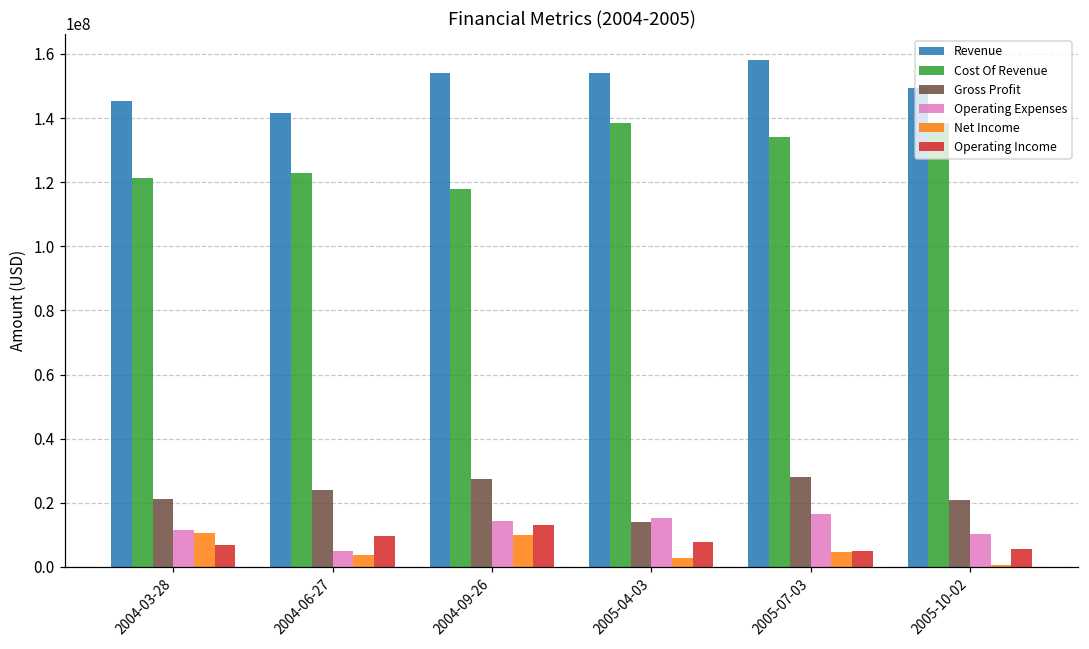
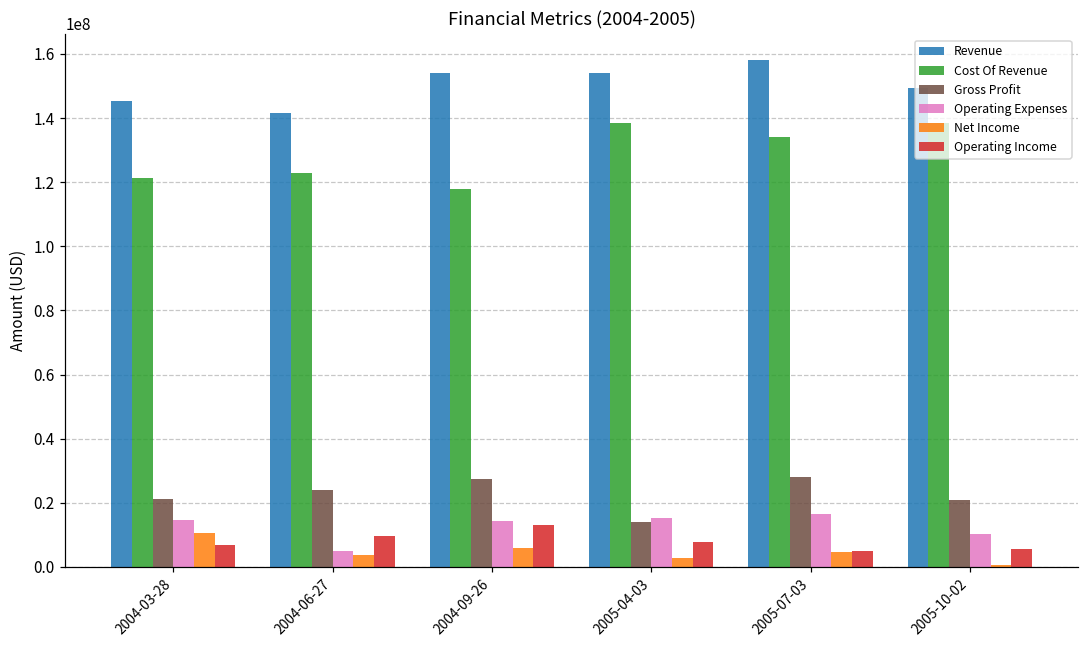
  {
    "Revenue": {
      "2004-03-28": 145000000,
      "2004-06-27": 142000000,
      "2004-09-26": 154000000,
      "2005-04-03": 154000000,
      "2005-07-03": 158000000
    },
    "Cost Of Revenue": {
      "2004-03-28": 121000000,
      "2004-06-27": 123000000,
      "2004-09-26": 118000000,
      "2005-04-03": 138000000,
      "2005-07-03": 134000000
    },
    "Gross Profit": {
      "2004-03-28": 21000000,
      "2004-06-27": 24000000,
      "2004-09-26": 27000000,
      "2005-04-03": 14000000,
      "2005-07-03": 28000000,
      "2005-10-02": 21000000
    },
    "Operating Expenses": {
-     "2004-03-28": 11000000,
+     "2004-03-28": 15000000,
      "2004-06-27": 5000000,
      "2004-09-26": 14000000,
      "2005-04-03": 15000000,
      "2005-07-03": 16000000,
      "2005-10-02": 10000000
    },
    "Net Income": {
      "2004-03-28": 11000000,
      "2004-06-27": 4000000,
-     "2004-09-26": 10000000,
+     "2004-09-26": 6000000,
      "2005-04-03": 3000000,
      "2005-07-03": 4000000
    },
    "Operating Income": {
      "2004-03-28": 7000000,
      "2004-06-27": 10000000,
      "2004-09-26": 13000000,
      "2005-04-03": 8000000,
      "2005-07-03": 5000000,
      "2005-10-02": 6000000
    }
  }
